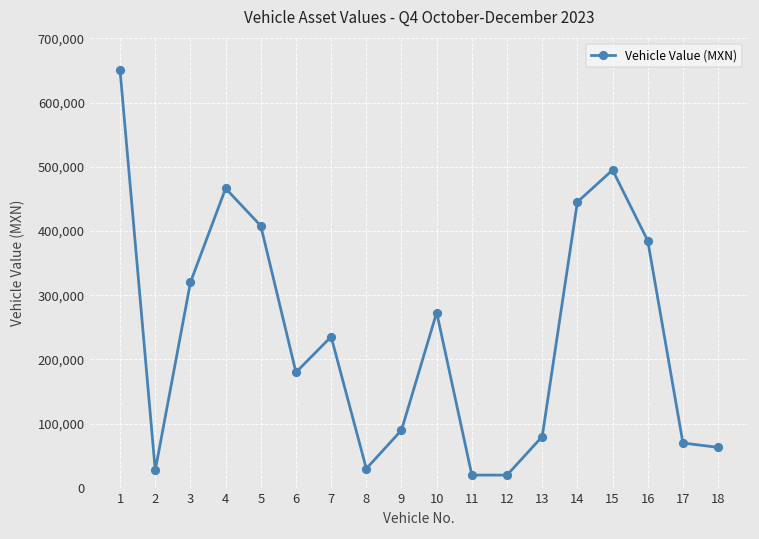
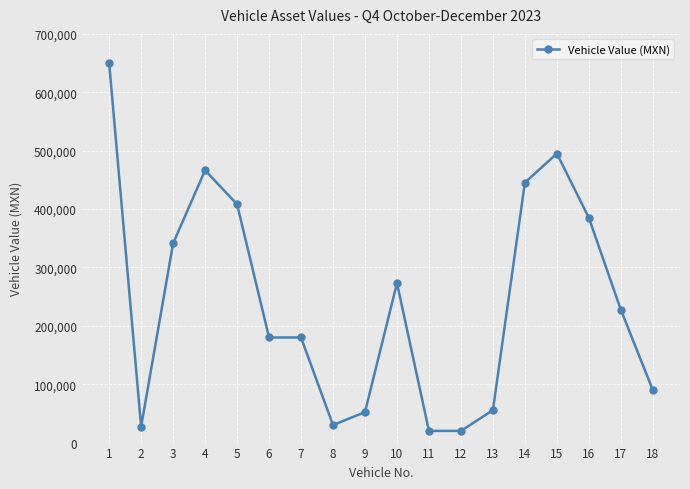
  {
    "1": "650,000",
    "2": "30,000",
-   "3": "320,000",
+   "3": "340,000",
    "4": "470,000",
    "5": "410,000",
    "6": "180,000",
-   "7": "240,000",
+   "7": "180,000",
    "8": "30,000",
-   "9": "90,000",
+   "9": "50,000",
    "10": "270,000",
    "11": "20,000",
    "12": "20,000",
-   "13": "80,000",
+   "13": "60,000",
    "14": "450,000",
    "15": "500,000",
    "16": "390,000",
-   "17": "70,000",
-   "18": "60,000"
+   "17": "230,000",
+   "18": "90,000"
  }
